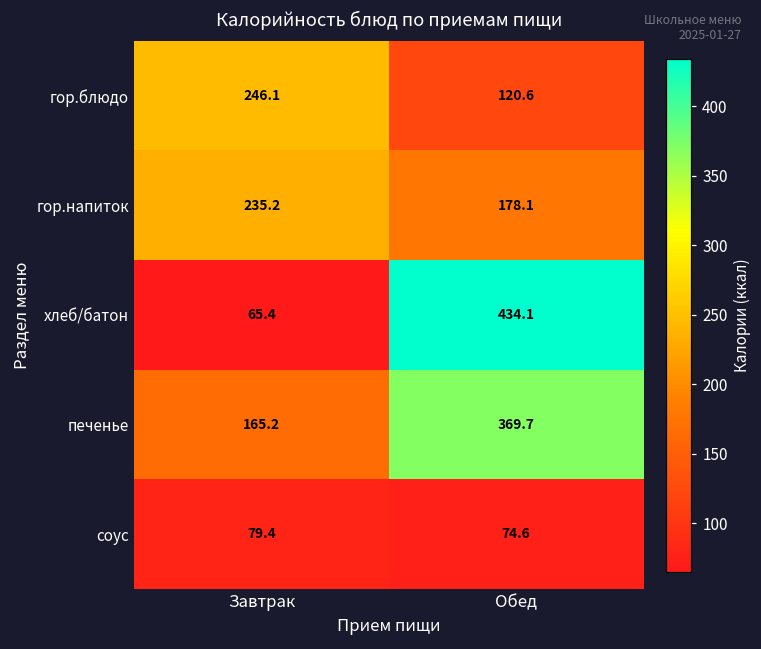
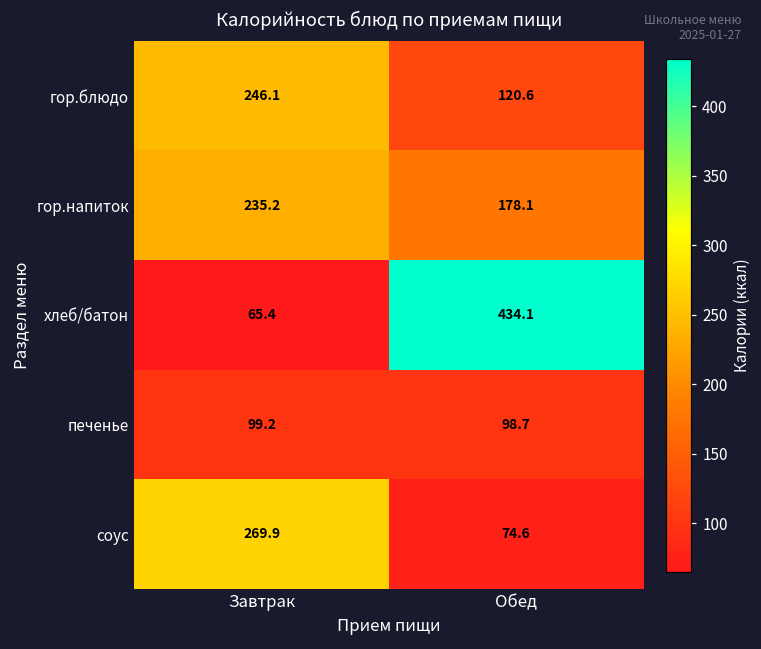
  {
    "гор.блюдо": {
      "Завтрак": 246.1,
      "Обед": 120.6
    },
    "гор.напиток": {
      "Завтрак": 235.2,
      "Обед": 178.1
    },
    "хлеб/батон": {
      "Завтрак": 65.4,
      "Обед": 434.1
    },
    "печенье": {
-     "Завтрак": 165.2,
-     "Обед": 369.7
+     "Завтрак": 99.2,
+     "Обед": 98.7
    },
    "соус": {
-     "Завтрак": 79.4,
+     "Завтрак": 269.9,
      "Обед": 74.6
    }
  }
